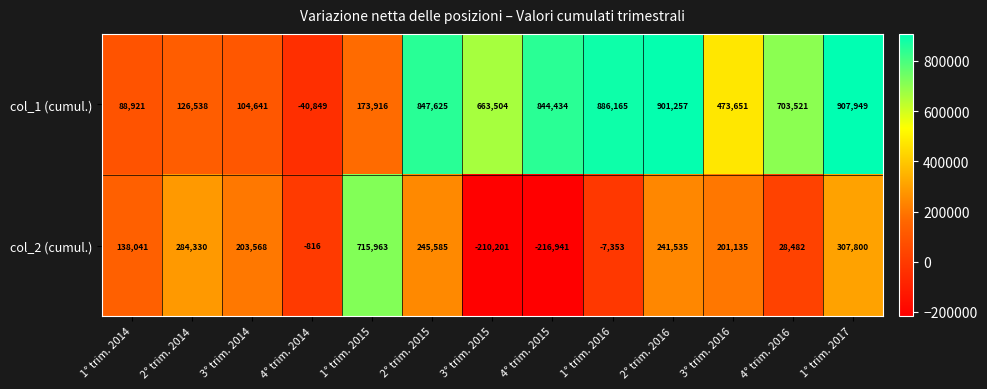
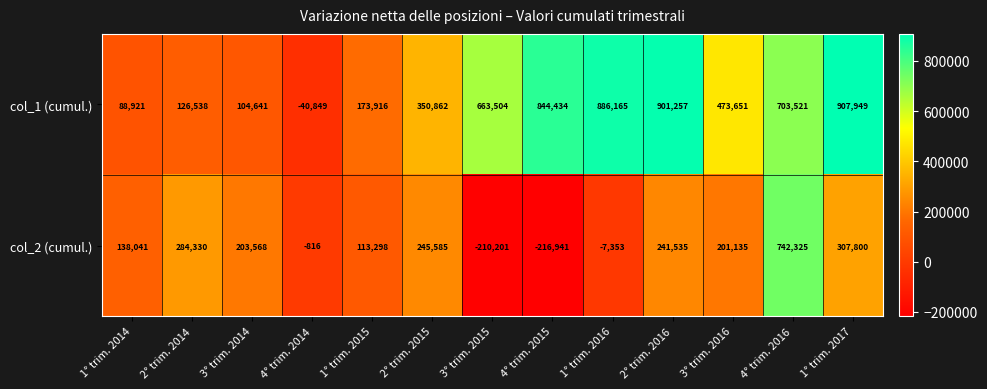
  {
    "col_1 (cumul.)": {
      "1° trim. 2014": "88,921",
      "2° trim. 2014": "126,538",
      "3° trim. 2014": "104,641",
      "4° trim. 2014": "-40,849",
      "1° trim. 2015": "173,916",
-     "2° trim. 2015": "847,625",
+     "2° trim. 2015": "350,862",
      "3° trim. 2015": "663,504",
      "4° trim. 2015": "844,434",
      "1° trim. 2016": "886,165",
      "2° trim. 2016": "901,257",
      "3° trim. 2016": "473,651",
      "4° trim. 2016": "703,521",
      "1° trim. 2017": "907,949"
    },
    "col_2 (cumul.)": {
      "1° trim. 2014": "138,041",
      "2° trim. 2014": "284,330",
      "3° trim. 2014": "203,568",
      "4° trim. 2014": "-816",
-     "1° trim. 2015": "715,963",
+     "1° trim. 2015": "113,298",
      "2° trim. 2015": "245,585",
      "3° trim. 2015": "-210,201",
      "4° trim. 2015": "-216,941",
      "1° trim. 2016": "-7,353",
      "2° trim. 2016": "241,535",
      "3° trim. 2016": "201,135",
-     "4° trim. 2016": "28,482",
+     "4° trim. 2016": "742,325",
      "1° trim. 2017": "307,800"
    }
  }
